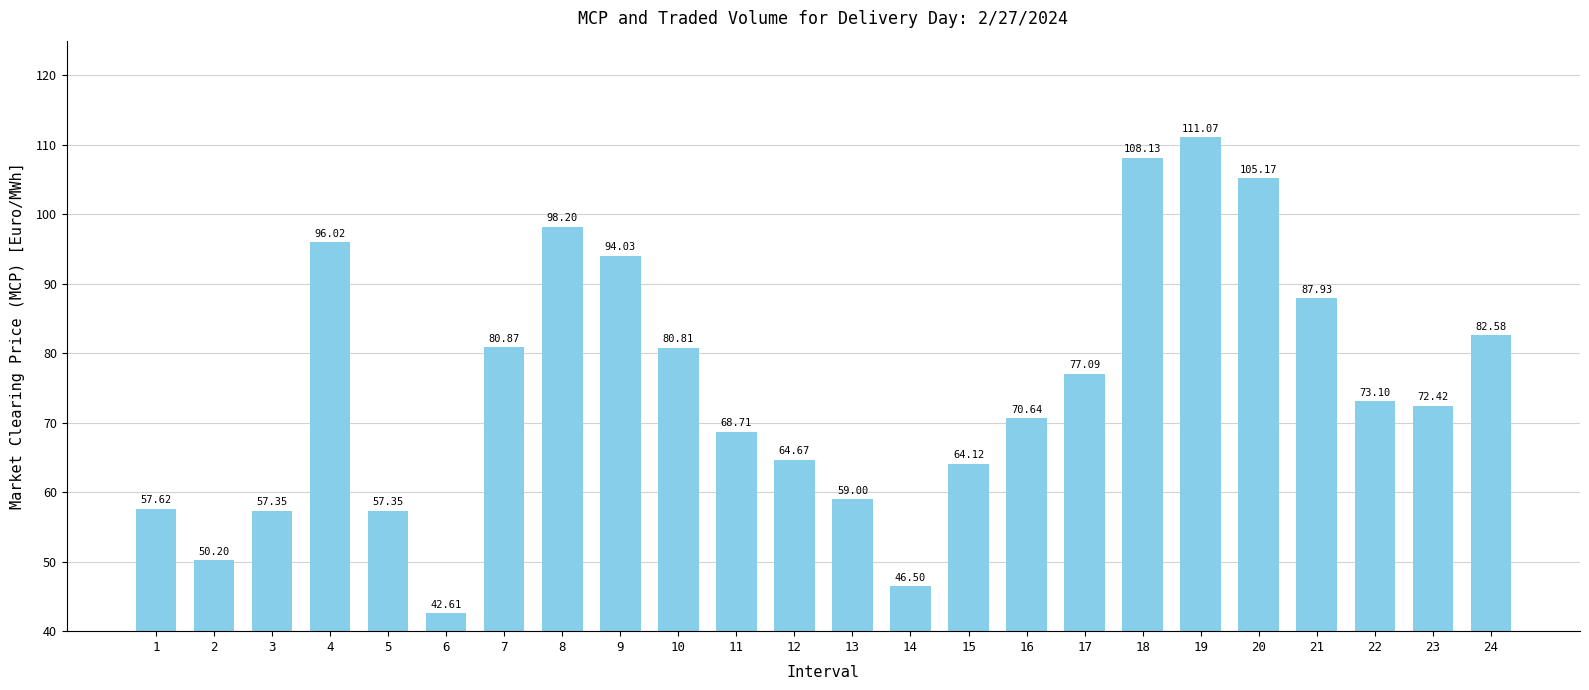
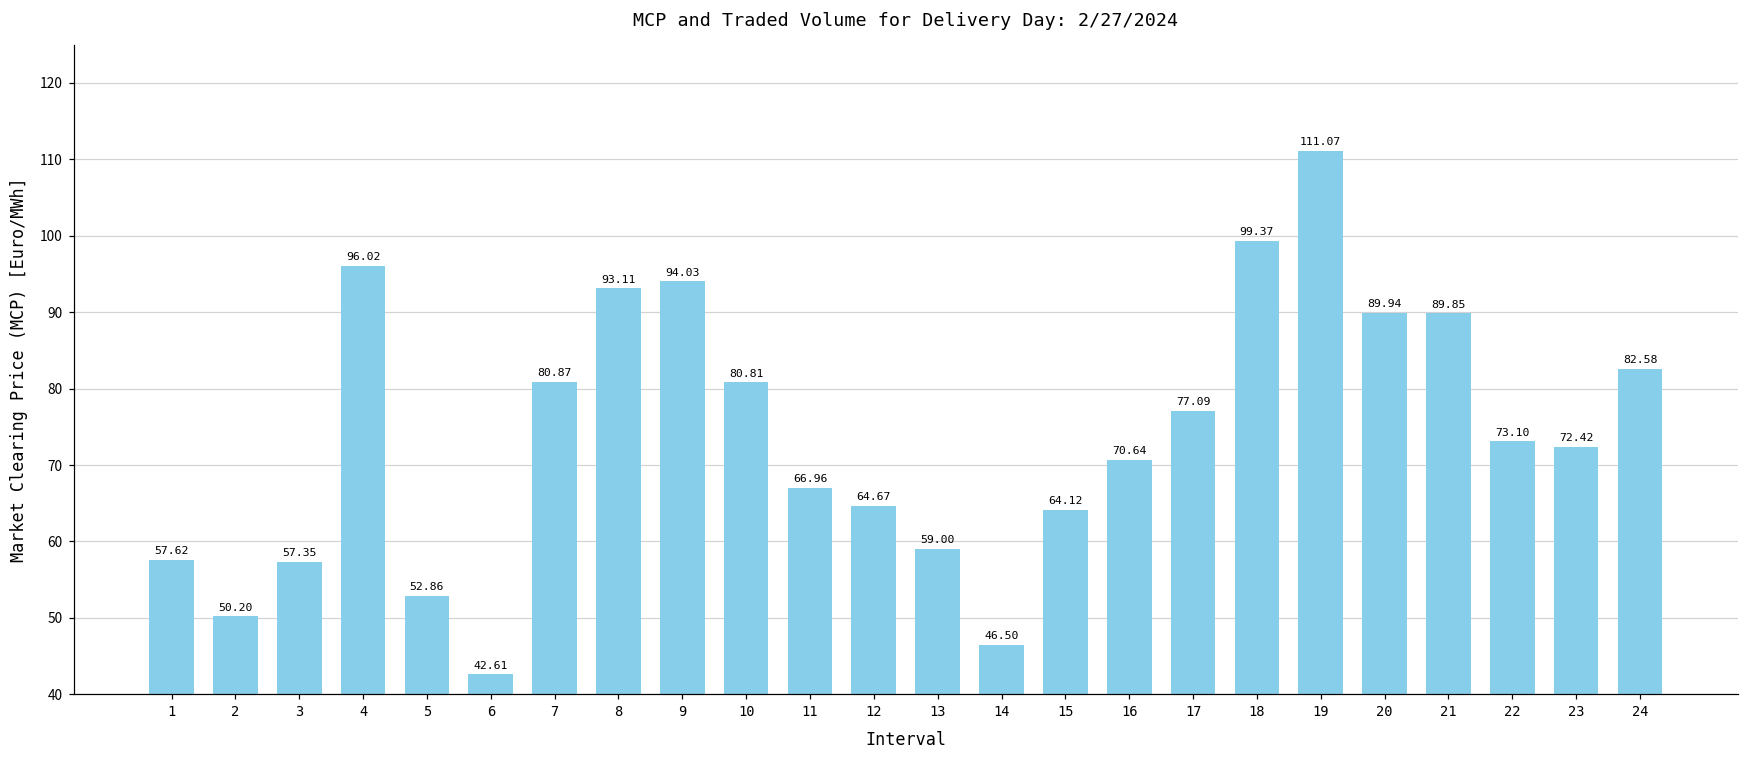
  {
    "1": 57.62,
    "2": 50.20,
    "3": 57.35,
    "4": 96.02,
-   "5": 57.35,
+   "5": 52.86,
    "6": 42.61,
    "7": 80.87,
-   "8": 98.20,
+   "8": 93.11,
    "9": 94.03,
    "10": 80.81,
-   "11": 68.71,
+   "11": 66.96,
    "12": 64.67,
    "13": 59.00,
    "14": 46.50,
    "15": 64.12,
    "16": 70.64,
    "17": 77.09,
-   "18": 108.13,
+   "18": 99.37,
    "19": 111.07,
-   "20": 105.17,
-   "21": 87.93,
+   "20": 89.94,
+   "21": 89.85,
    "22": 73.10,
    "23": 72.42,
    "24": 82.58
  }
